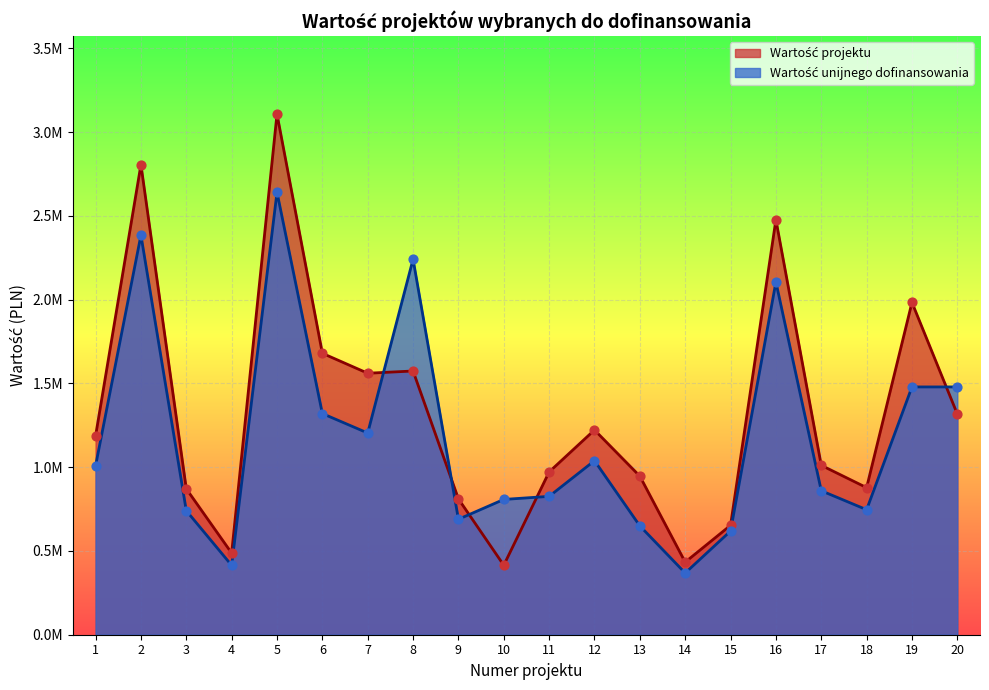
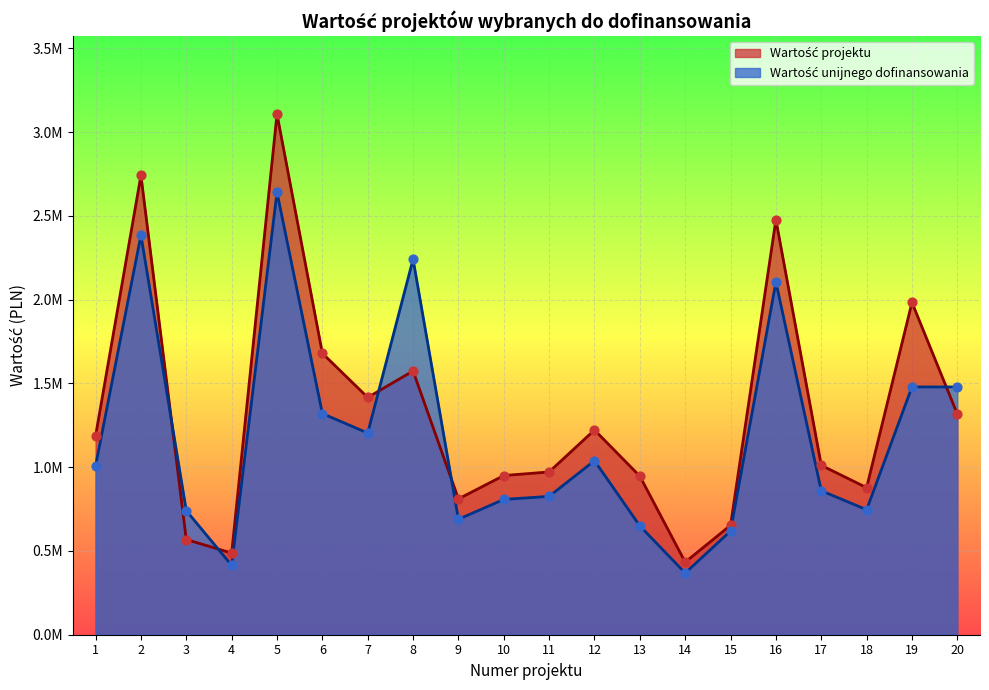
  {
    "Wartość projektu": {
      "1": 1190000,
-     "2": 2810000,
-     "3": 870000,
+     "2": 2740000,
+     "3": 570000,
      "4": 490000,
      "5": 3110000,
      "6": 1680000,
-     "7": 1560000,
+     "7": 1420000,
      "8": 1570000,
      "9": 810000,
-     "10": 410000,
+     "10": 950000,
      "11": 970000,
      "12": 1220000,
      "13": 950000,
      "14": 430000,
      "15": 650000,
      "16": 2480000,
      "17": 1010000,
      "18": 880000,
      "19": 1980000,
      "20": 1320000
    },
    "Wartość unijnego dofinansowania": {
      "1": 1010000,
      "2": 2390000,
      "3": 740000,
      "4": 410000,
      "5": 2640000,
      "6": 1320000,
      "7": 1200000,
      "8": 2240000,
      "9": 690000,
      "10": 810000,
      "11": 830000,
      "12": 1040000,
      "13": 650000,
      "14": 370000,
      "15": 620000,
      "16": 2110000,
      "17": 860000,
      "18": 750000,
      "19": 1480000,
      "20": 1480000
    }
  }
